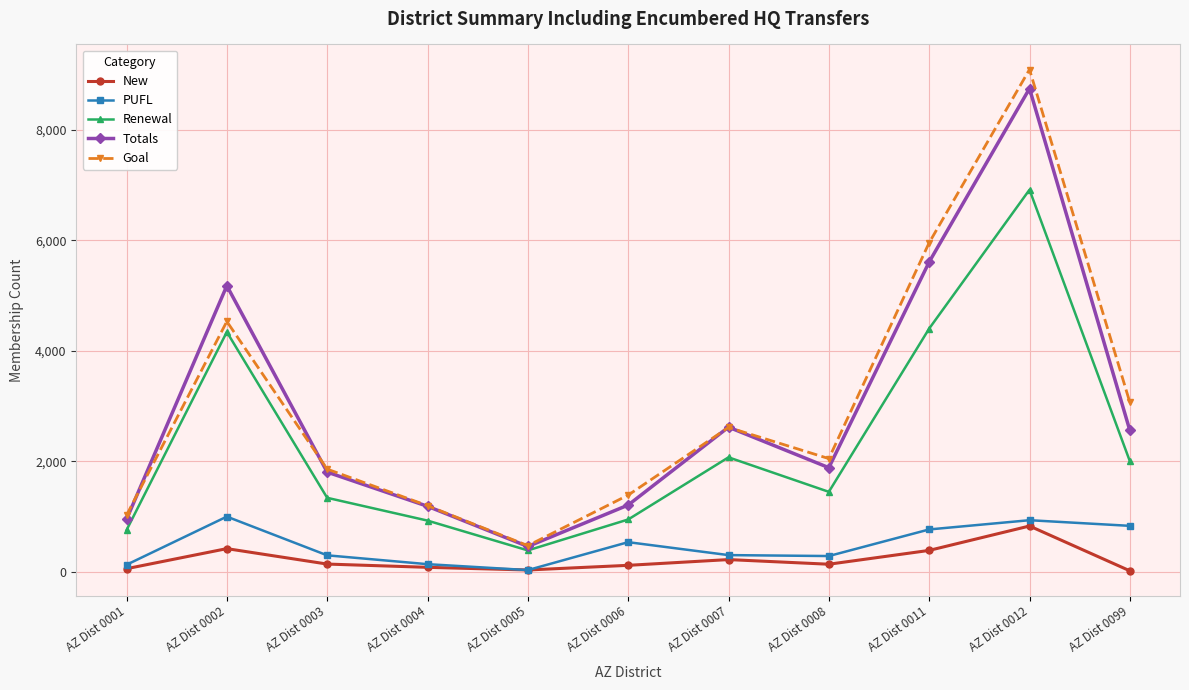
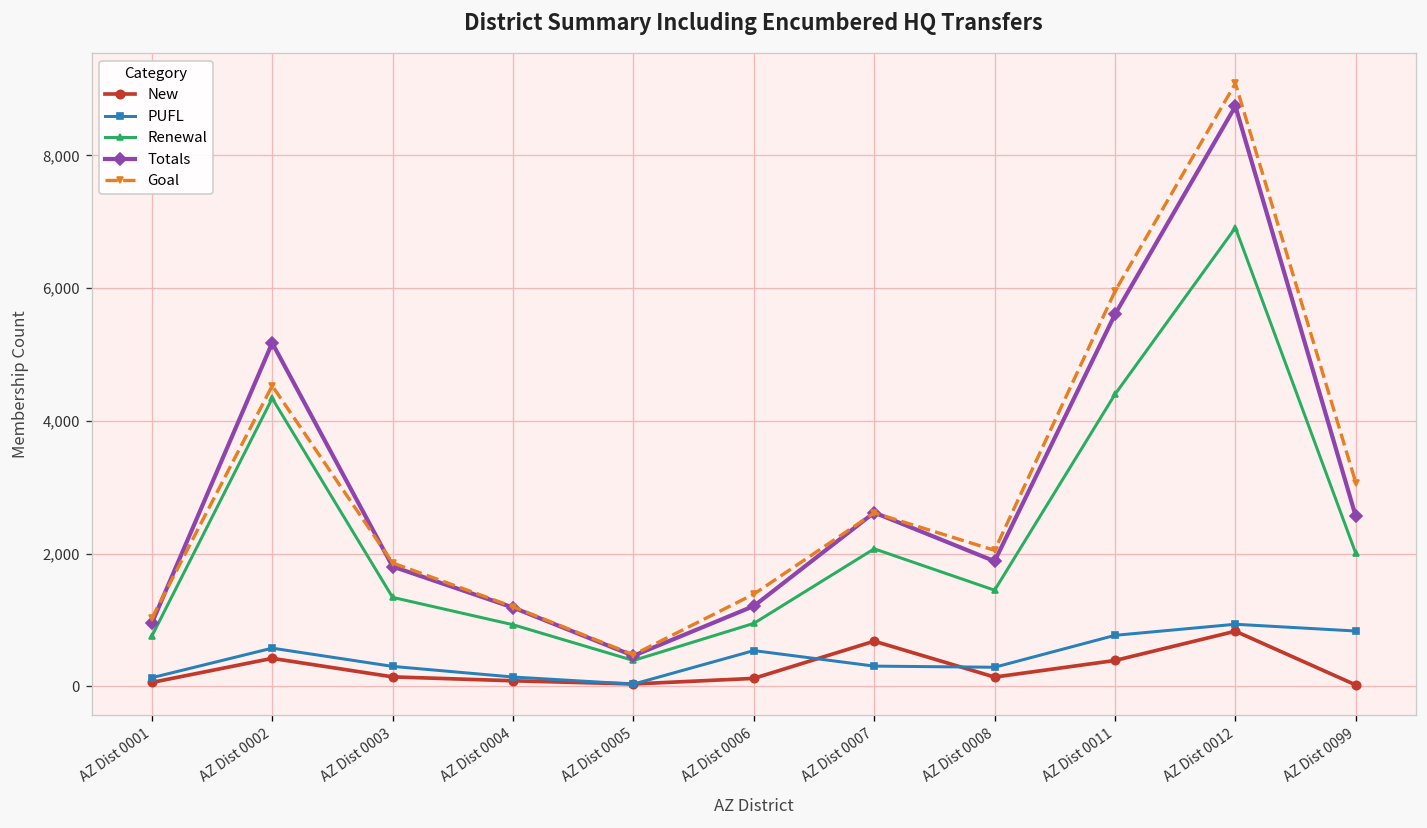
  {
    "New": {
      "AZ Dist 0001": "100",
      "AZ Dist 0002": "400",
      "AZ Dist 0003": "100",
      "AZ Dist 0004": "100",
      "AZ Dist 0006": "100",
-     "AZ Dist 0007": "200",
+     "AZ Dist 0007": "700",
      "AZ Dist 0008": "100",
      "AZ Dist 0011": "400",
      "AZ Dist 0012": "800",
      "AZ Dist 0099": "0"
    },
    "PUFL": {
      "AZ Dist 0001": "100",
-     "AZ Dist 0002": "1,000",
+     "AZ Dist 0002": "600",
      "AZ Dist 0003": "300",
      "AZ Dist 0004": "100",
      "AZ Dist 0006": "500",
      "AZ Dist 0007": "300",
      "AZ Dist 0008": "300",
      "AZ Dist 0011": "800",
      "AZ Dist 0012": "900",
      "AZ Dist 0099": "800"
    },
    "Renewal": {
      "AZ Dist 0001": "800",
      "AZ Dist 0002": "4,300",
      "AZ Dist 0003": "1,300",
      "AZ Dist 0004": "900",
      "AZ Dist 0005": "400",
      "AZ Dist 0006": "900",
      "AZ Dist 0007": "2,100",
      "AZ Dist 0008": "1,400",
      "AZ Dist 0011": "4,400",
      "AZ Dist 0012": "6,900",
      "AZ Dist 0099": "2,000"
    },
    "Totals": {
      "AZ Dist 0001": "1,000",
      "AZ Dist 0002": "5,200",
      "AZ Dist 0003": "1,800",
      "AZ Dist 0006": "1,200",
      "AZ Dist 0008": "1,900",
      "AZ Dist 0011": "5,600",
      "AZ Dist 0012": "8,700",
      "AZ Dist 0099": "2,600"
    },
    "Goal": {
      "AZ Dist 0001": "1,000",
      "AZ Dist 0002": "4,500",
      "AZ Dist 0003": "1,900",
      "AZ Dist 0006": "1,400",
      "AZ Dist 0008": "2,100",
      "AZ Dist 0011": "6,000",
      "AZ Dist 0012": "9,100",
      "AZ Dist 0099": "3,100"
    }
  }
